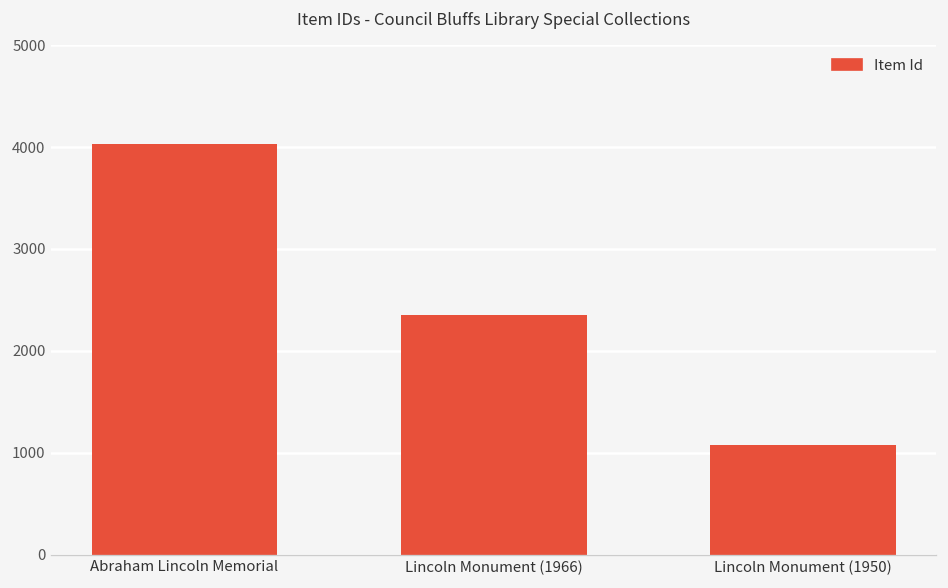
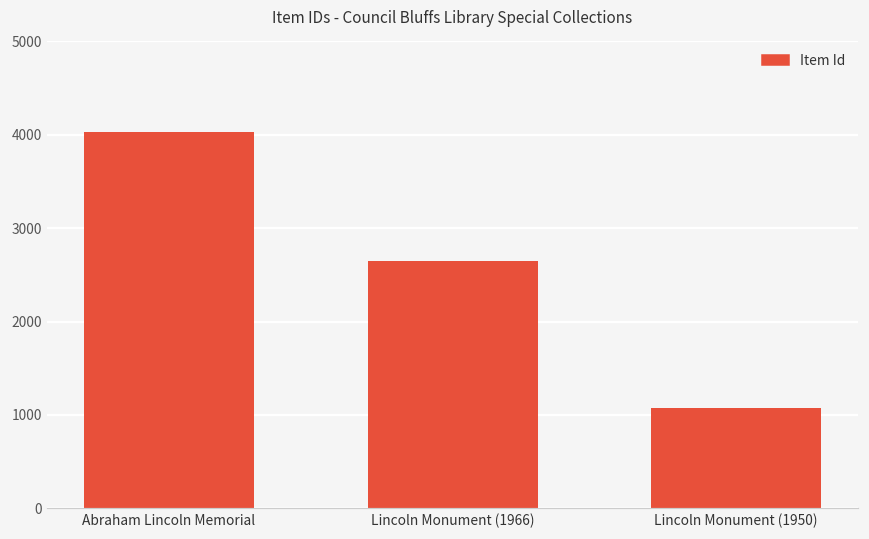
  {
    "Abraham Lincoln Memorial": 4000,
-   "Lincoln Monument (1966)": 2400,
+   "Lincoln Monument (1966)": 2700,
    "Lincoln Monument (1950)": 1100
  }
